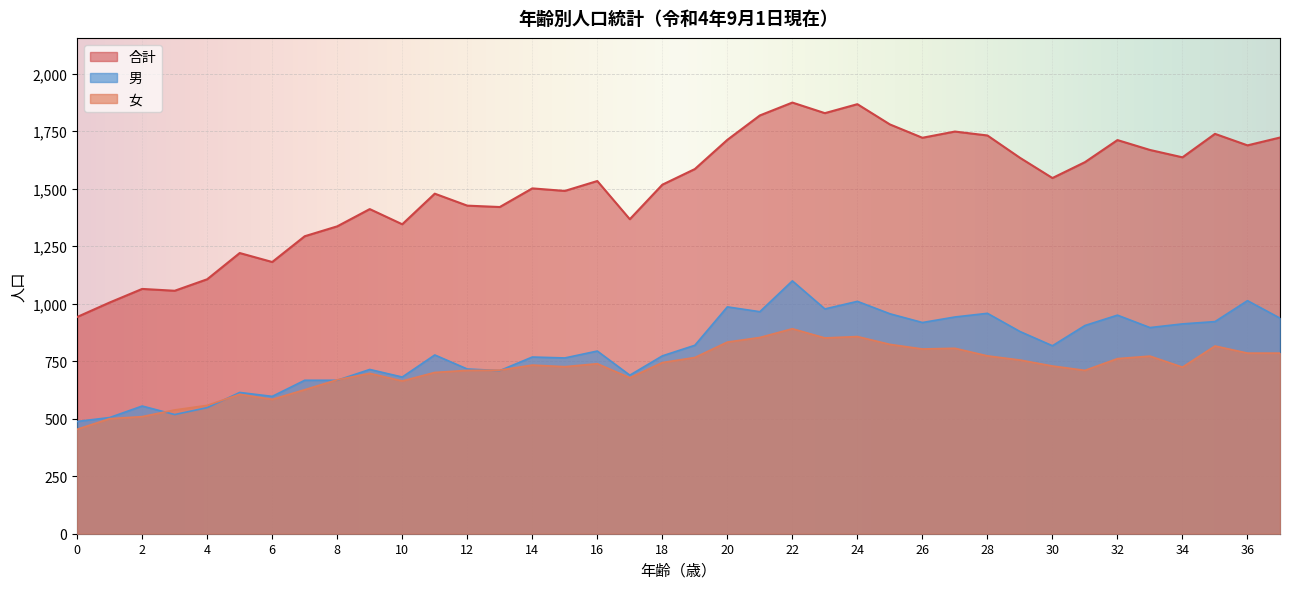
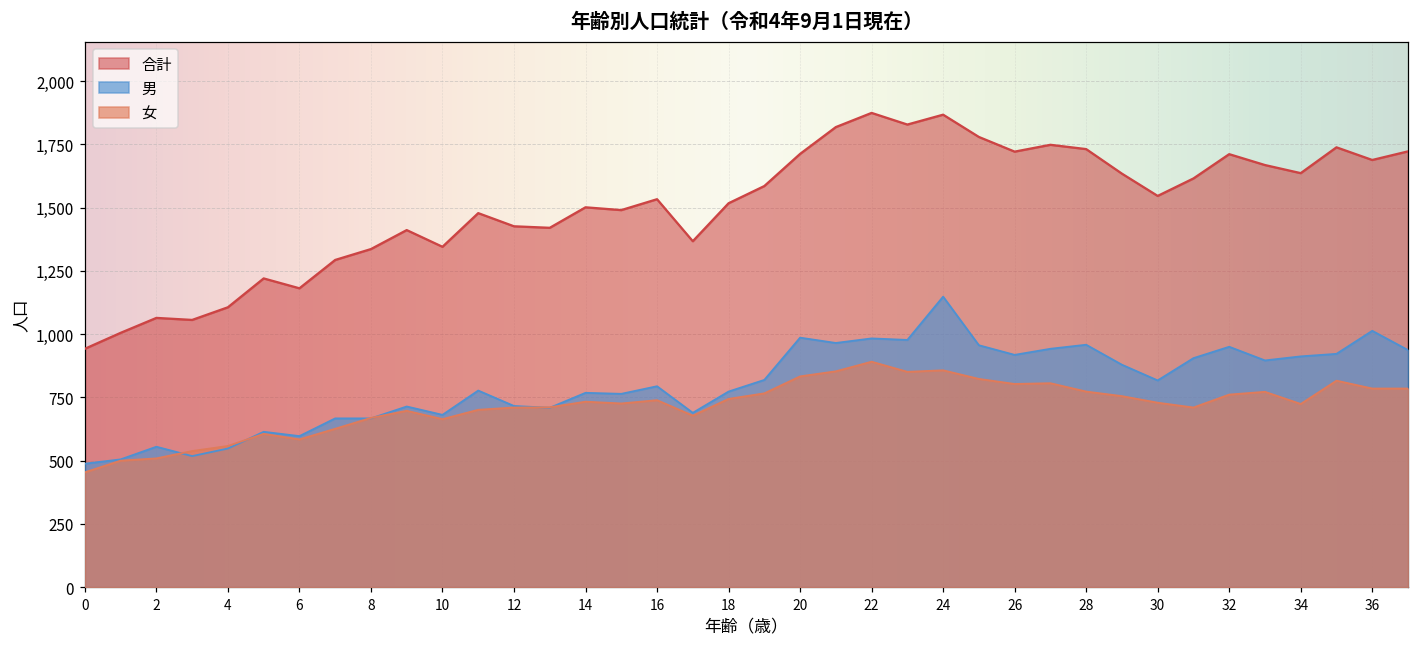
  {
    "男": {
      "0": "490",
      "2": "560",
      "6": "600",
      "10": "680",
      "14": "770",
      "16": "790",
      "18": "770",
      "20": "990",
-     "22": "1,100",
-     "24": "1,010",
+     "22": "980",
+     "24": "1,150",
      "26": "920",
      "28": "960",
      "30": "820",
      "32": "950",
      "34": "910",
      "36": "1,010"
    }
  }
